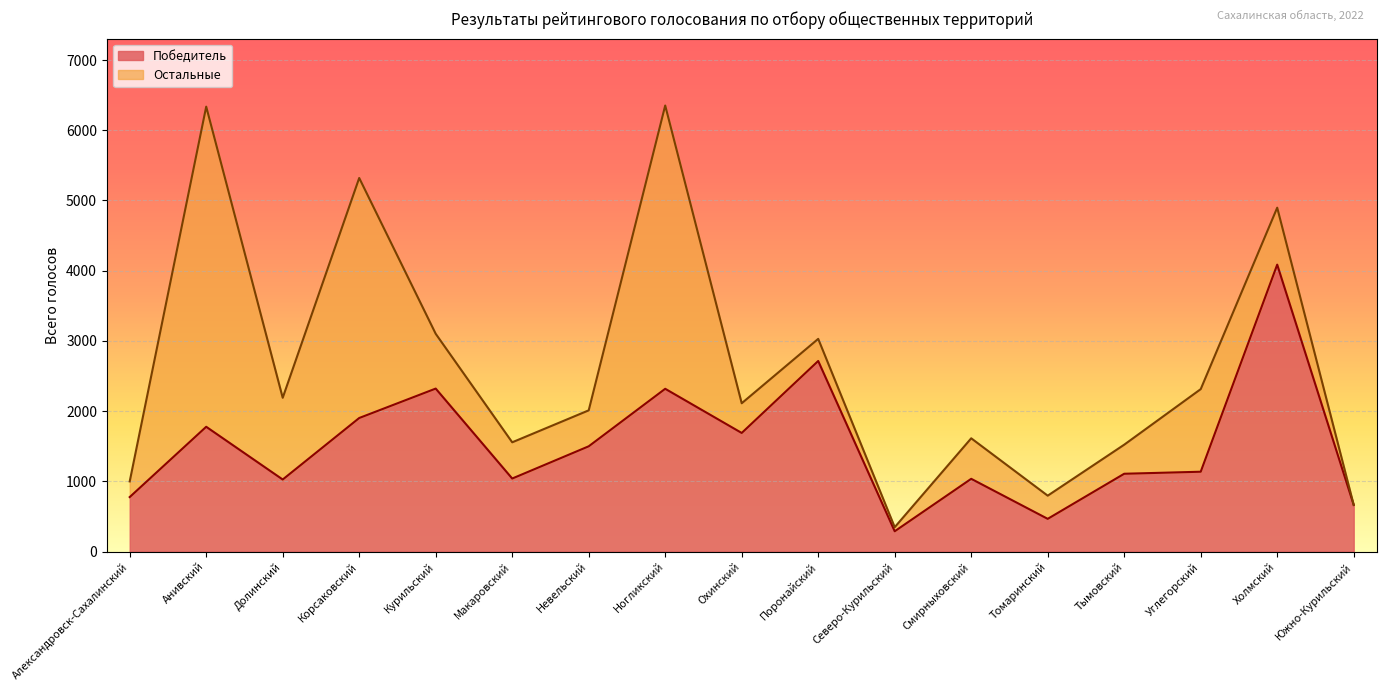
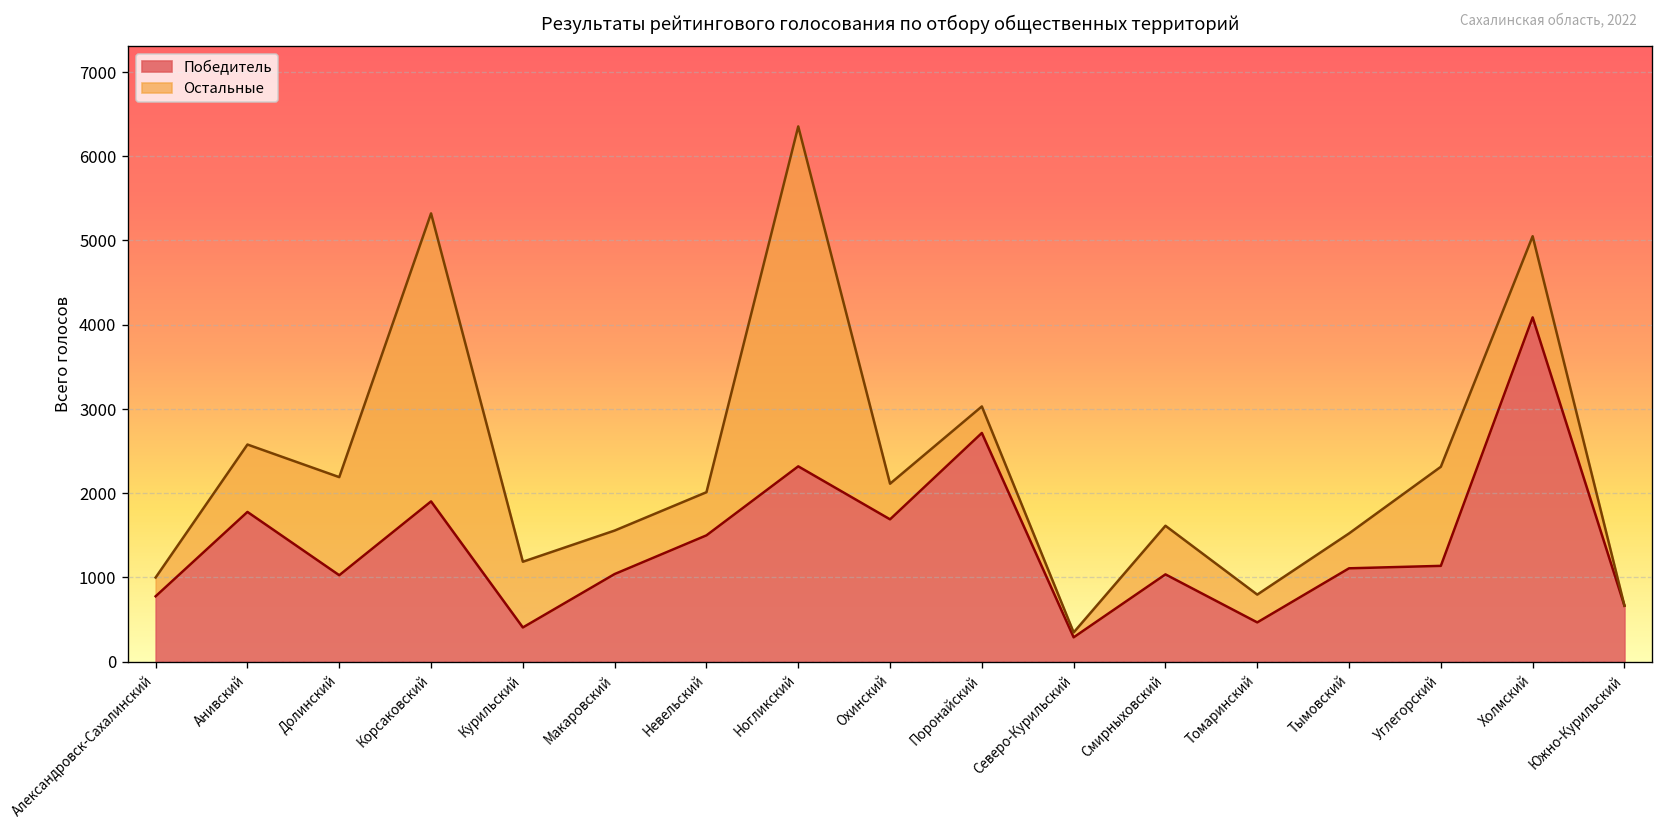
  {
    "Победитель": {
      "Александровск-Сахалинский": 800,
      "Анивский": 1800,
      "Долинский": 1000,
      "Корсаковский": 1900,
-     "Курильский": 2300,
+     "Курильский": 400,
      "Макаровский": 1000,
      "Невельский": 1500,
      "Ногликский": 2300,
      "Охинский": 1700,
      "Поронайский": 2700,
      "Северо-Курильский": 300,
      "Смирныховский": 1000,
      "Томаринский": 500,
      "Тымовский": 1100,
      "Углегорский": 1100,
      "Холмский": 4100
    },
    "Остальные": {
      "Александровск-Сахалинский": 200,
-     "Анивский": 4600,
+     "Анивский": 800,
      "Долинский": 1200,
      "Корсаковский": 3400,
      "Курильский": 800,
      "Макаровский": 500,
      "Невельский": 500,
      "Ногликский": 4000,
      "Охинский": 400,
      "Поронайский": 300,
      "Северо-Курильский": 100,
      "Смирныховский": 600,
      "Томаринский": 300,
      "Тымовский": 400,
      "Углегорский": 1200,
-     "Холмский": 800
+     "Холмский": 1000
    }
  }
